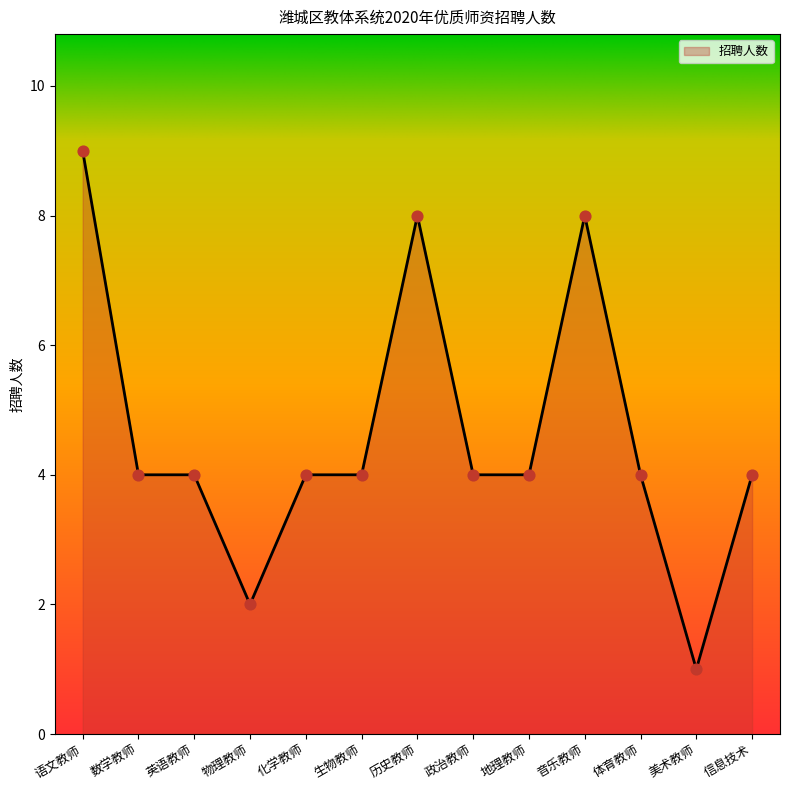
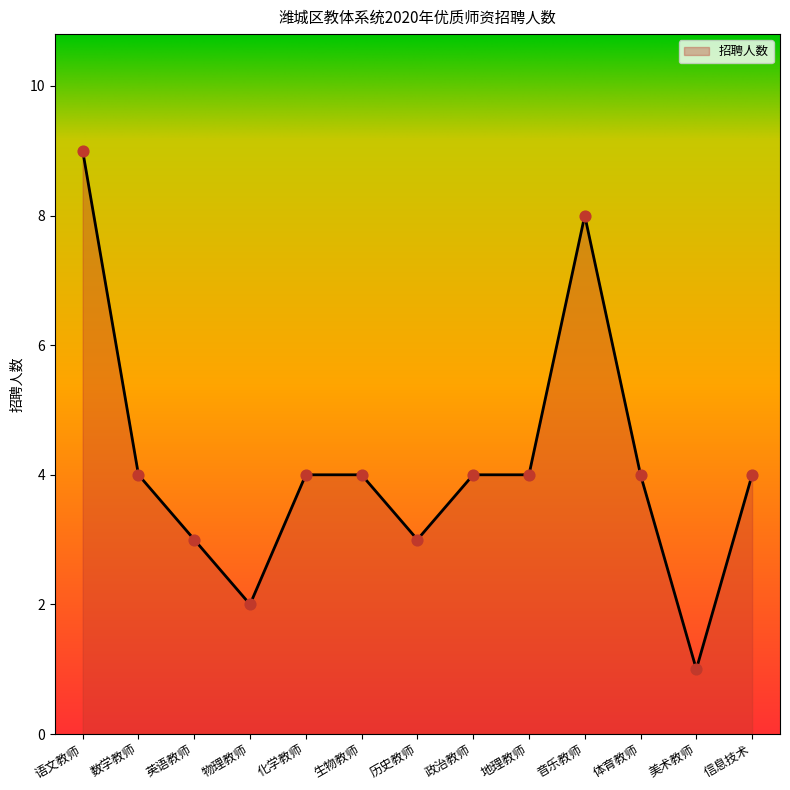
  {
    "语文教师": 9,
    "数学教师": 4,
-   "英语教师": 4,
+   "英语教师": 3,
    "物理教师": 2,
    "化学教师": 4,
    "生物教师": 4,
-   "历史教师": 8,
+   "历史教师": 3,
    "政治教师": 4,
    "地理教师": 4,
    "音乐教师": 8,
    "体育教师": 4,
    "美术教师": 1,
    "信息技术": 4
  }
